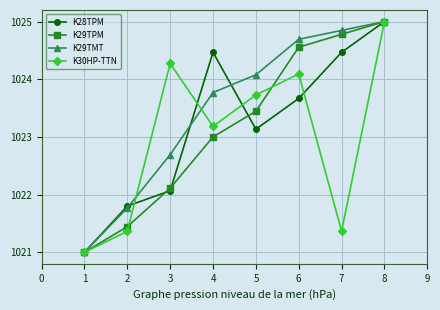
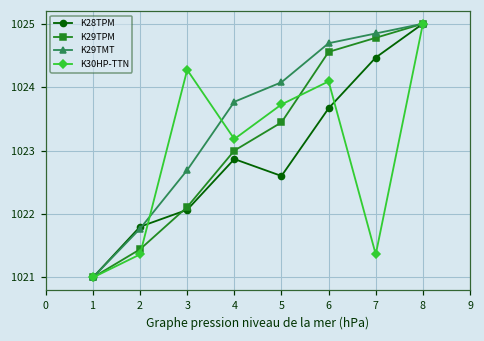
  {
    "K28TPM": {
-     "4": 1024.5,
-     "5": 1023.1,
+     "4": 1022.9,
+     "5": 1022.6,
      "6": 1023.7,
      "7": 1024.5
    },
    "K30HP-TTN": {
      "2": 1021.4,
      "3": 1024.3,
      "4": 1023.2,
      "5": 1023.7,
      "6": 1024.1,
      "7": 1021.4
    }
  }
